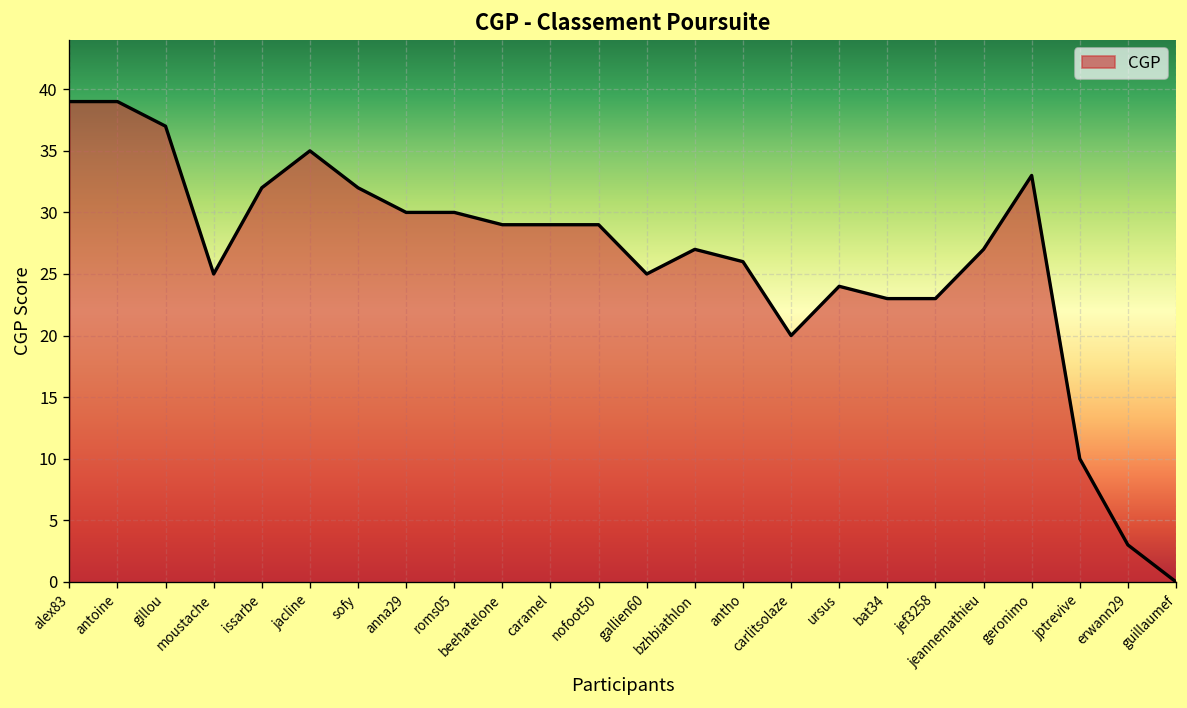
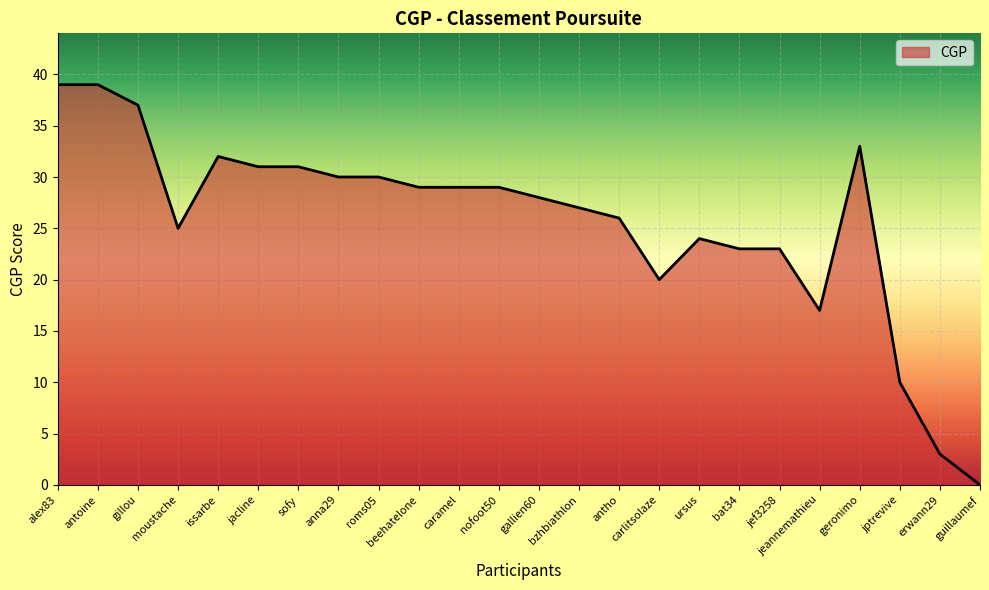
  {
    "alex83": 39,
    "antoine": 39,
    "gillou": 37,
    "moustache": 25,
    "issarbe": 32,
-   "jacline": 35,
-   "sofy": 32,
+   "jacline": 31,
+   "sofy": 31,
    "anna29": 30,
    "roms05": 30,
    "beehatelone": 29,
    "caramel": 29,
    "nofoot50": 29,
-   "gallien60": 25,
+   "gallien60": 28,
    "bzhbiathlon": 27,
    "antho": 26,
    "carlitsolaze": 20,
    "ursus": 24,
    "bat34": 23,
    "jef3258": 23,
-   "jeannemathieu": 27,
+   "jeannemathieu": 17,
    "geronimo": 33,
    "jptrevive": 10,
    "erwann29": 3,
    "guillaumef": 0
  }
